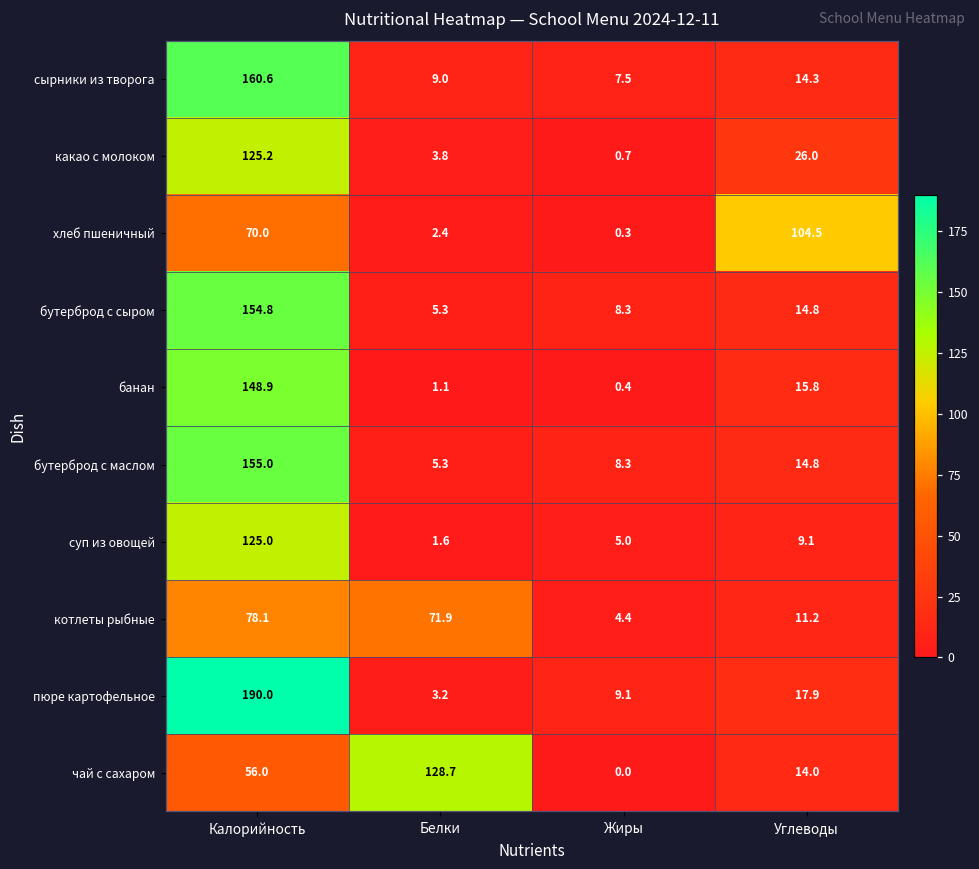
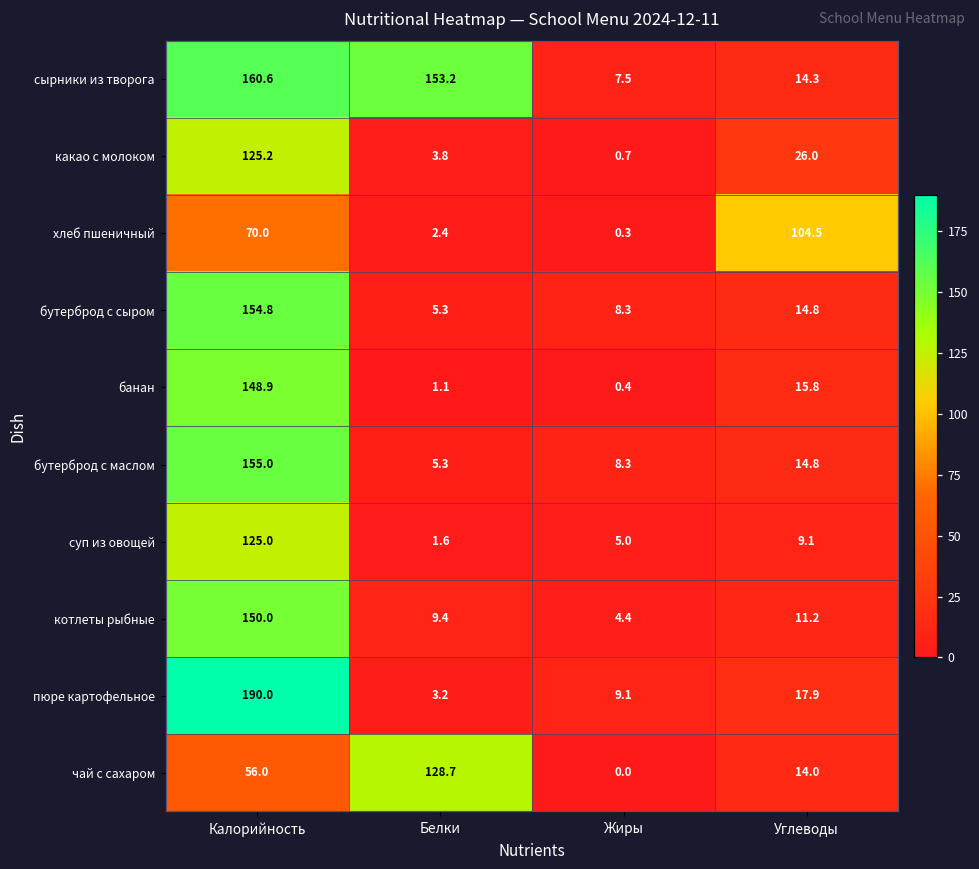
  {
    "сырники из творога": {
      "Калорийность": 160.6,
-     "Белки": 9.0,
+     "Белки": 153.2,
      "Жиры": 7.5,
      "Углеводы": 14.3
    },
    "какао с молоком": {
      "Калорийность": 125.2,
      "Белки": 3.8,
      "Жиры": 0.7,
      "Углеводы": 26.0
    },
    "хлеб пшеничный": {
      "Калорийность": 70.0,
      "Белки": 2.4,
      "Жиры": 0.3,
      "Углеводы": 104.5
    },
    "бутерброд с сыром": {
      "Калорийность": 154.8,
      "Белки": 5.3,
      "Жиры": 8.3,
      "Углеводы": 14.8
    },
    "банан": {
      "Калорийность": 148.9,
      "Белки": 1.1,
      "Жиры": 0.4,
      "Углеводы": 15.8
    },
    "бутерброд с маслом": {
      "Калорийность": 155.0,
      "Белки": 5.3,
      "Жиры": 8.3,
      "Углеводы": 14.8
    },
    "суп из овощей": {
      "Калорийность": 125.0,
      "Белки": 1.6,
      "Жиры": 5.0,
      "Углеводы": 9.1
    },
    "котлеты рыбные": {
-     "Калорийность": 78.1,
-     "Белки": 71.9,
+     "Калорийность": 150.0,
+     "Белки": 9.4,
      "Жиры": 4.4,
      "Углеводы": 11.2
    },
    "пюре картофельное": {
      "Калорийность": 190.0,
      "Белки": 3.2,
      "Жиры": 9.1,
      "Углеводы": 17.9
    },
    "чай с сахаром": {
      "Калорийность": 56.0,
      "Белки": 128.7,
      "Жиры": 0.0,
      "Углеводы": 14.0
    }
  }
